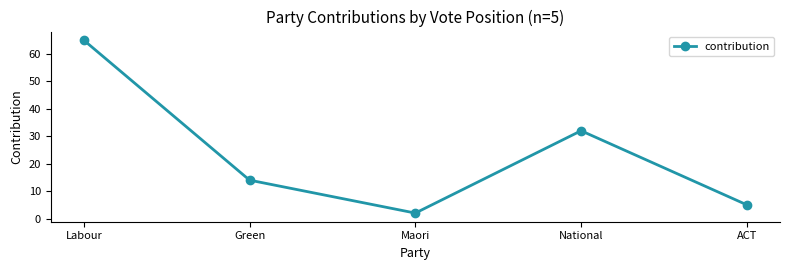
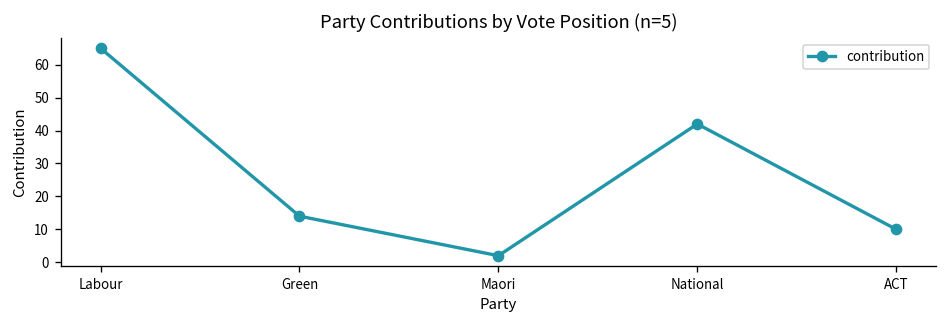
  {
    "Labour": 65,
    "Green": 14,
    "Maori": 2,
-   "National": 32,
-   "ACT": 5
+   "National": 42,
+   "ACT": 10
  }
